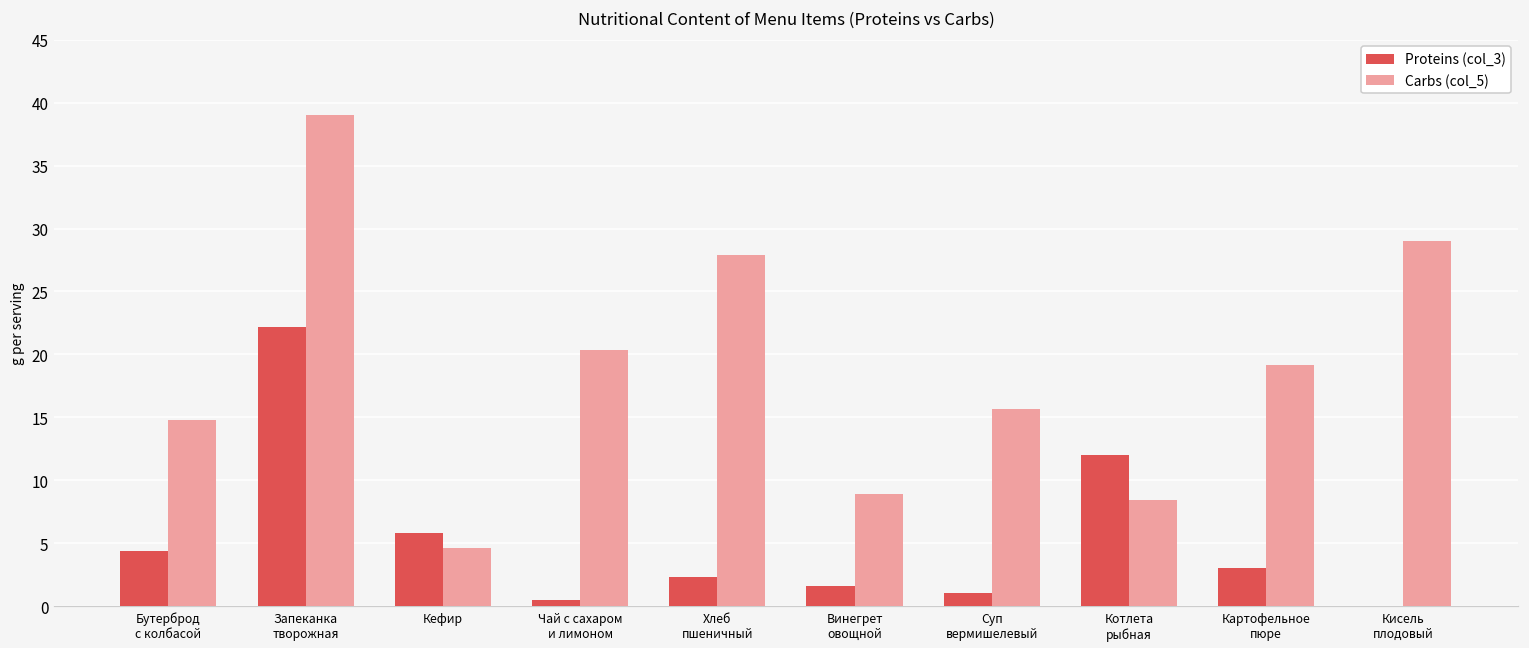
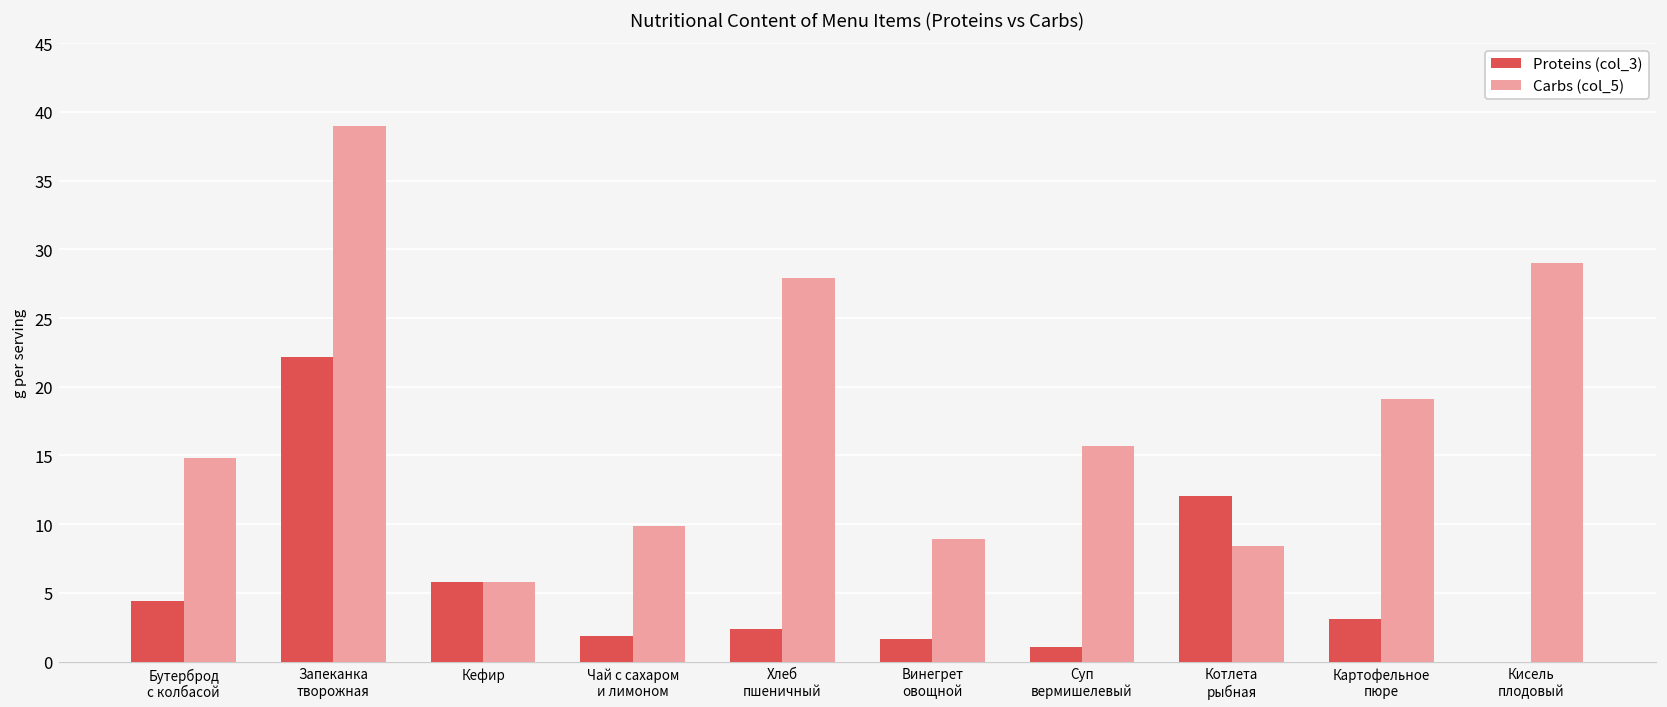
  {
    "Proteins (col_3)": {
      "Бутерброд с колбасой": 4.4,
      "Запеканка творожная": 22.2,
      "Кефир": 5.8,
-     "Чай с сахаром и лимоном": 0.5,
+     "Чай с сахаром и лимоном": 1.9,
      "Хлеб пшеничный": 2.4,
      "Винегрет овощной": 1.6,
      "Суп вермишелевый": 1.0,
      "Котлета рыбная": 12.0,
      "Картофельное пюре": 3.1,
      "Кисель плодовый": 0.0
    },
    "Carbs (col_5)": {
      "Бутерброд с колбасой": 14.8,
      "Запеканка творожная": 39.0,
-     "Кефир": 4.6,
-     "Чай с сахаром и лимоном": 20.4,
+     "Кефир": 5.8,
+     "Чай с сахаром и лимоном": 9.9,
      "Хлеб пшеничный": 27.9,
      "Винегрет овощной": 8.9,
      "Суп вермишелевый": 15.7,
      "Котлета рыбная": 8.4,
      "Картофельное пюре": 19.1,
      "Кисель плодовый": 29.0
    }
  }
